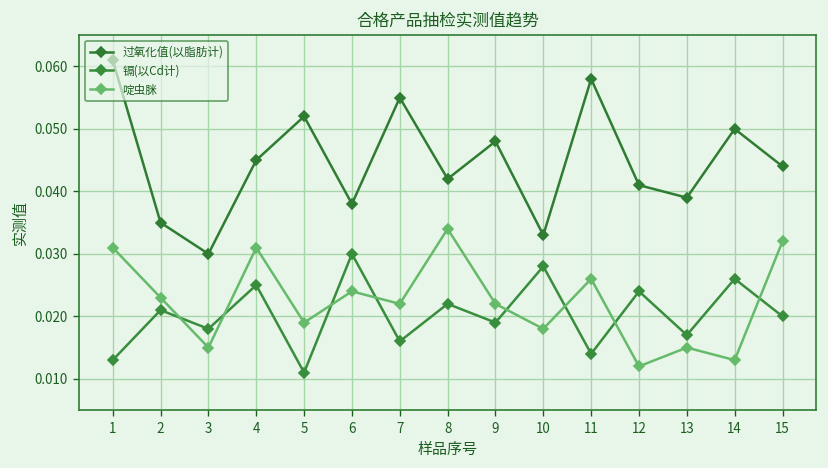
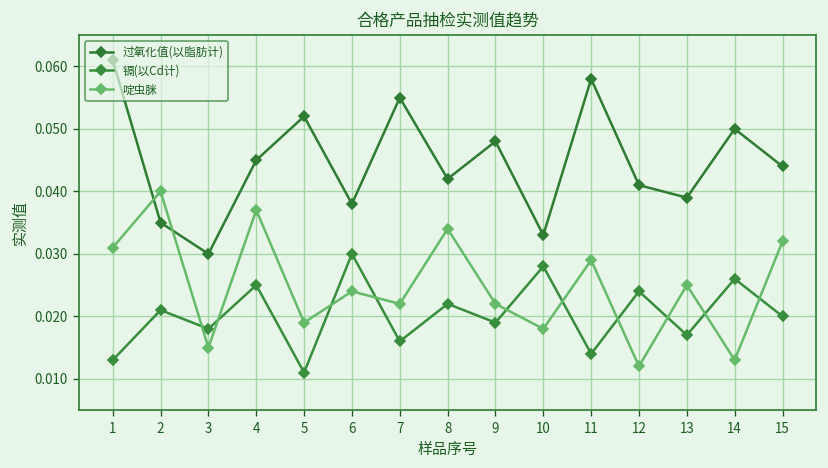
  {
    "啶虫脒": {
      "1": 0.031,
-     "2": 0.023,
+     "2": 0.040,
      "3": 0.015,
-     "4": 0.031,
+     "4": 0.037,
      "5": 0.019,
      "6": 0.024,
      "7": 0.022,
      "8": 0.034,
      "9": 0.022,
      "10": 0.018,
-     "11": 0.026,
+     "11": 0.029,
      "12": 0.012,
-     "13": 0.015,
+     "13": 0.025,
      "14": 0.013,
      "15": 0.032
    }
  }
